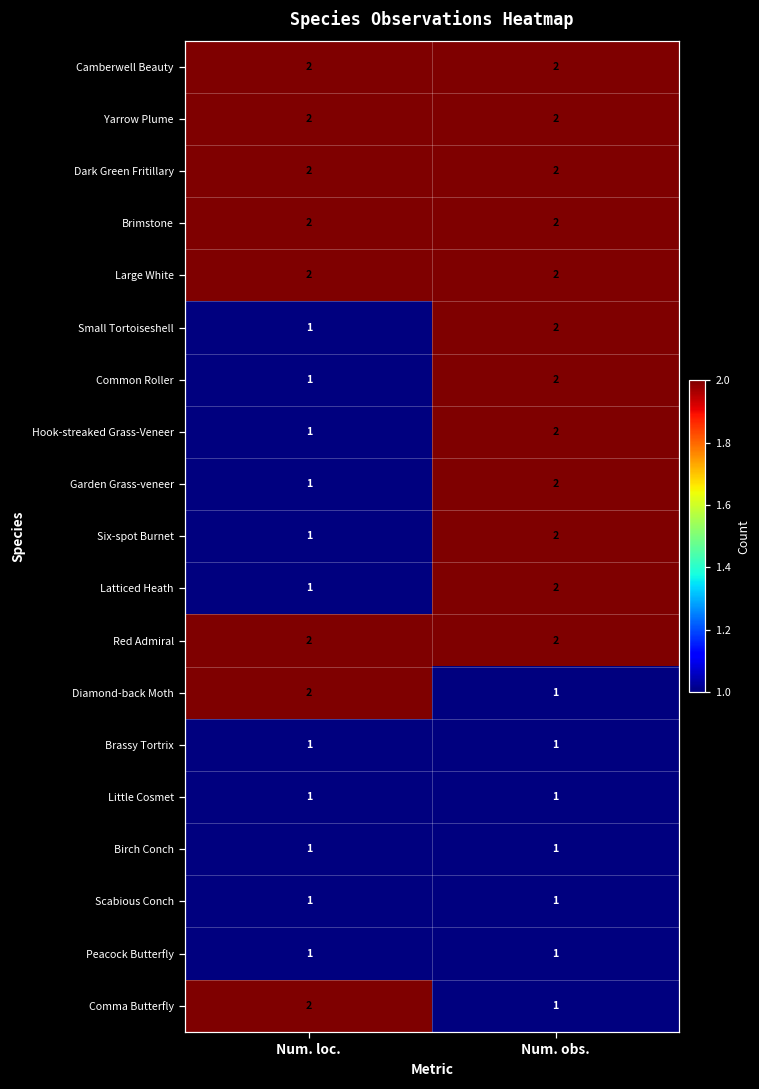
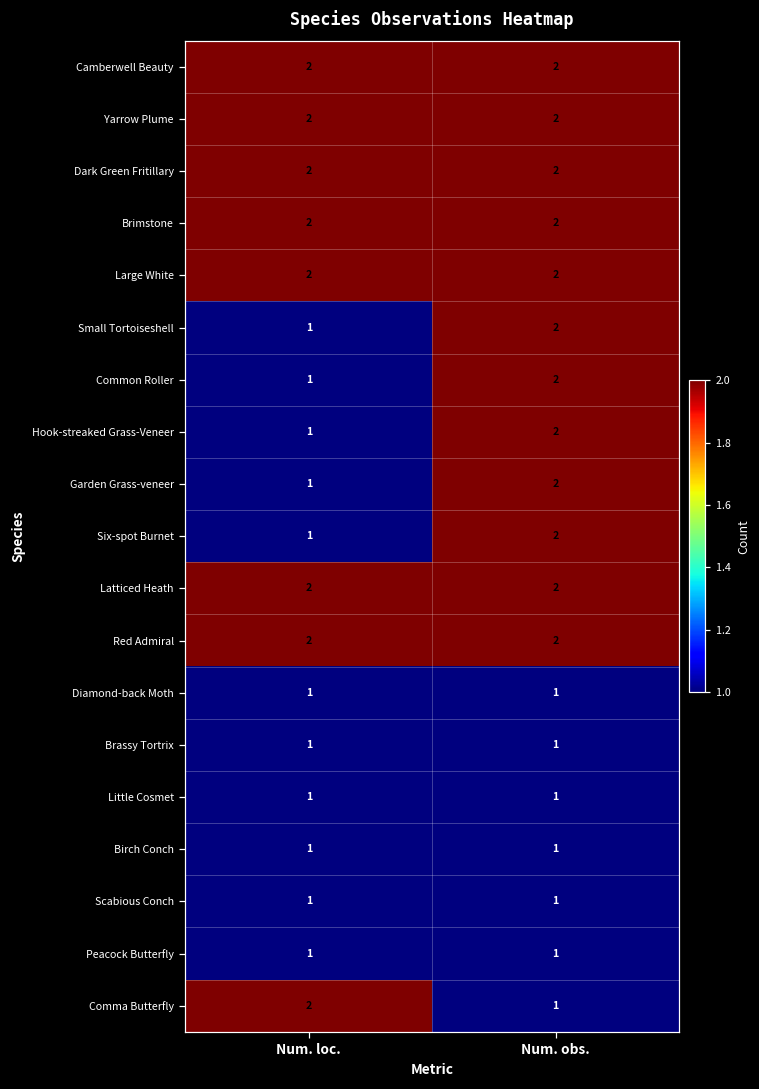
  {
    "Camberwell Beauty": {
      "Num. loc.": 2,
      "Num. obs.": 2
    },
    "Yarrow Plume": {
      "Num. loc.": 2,
      "Num. obs.": 2
    },
    "Dark Green Fritillary": {
      "Num. loc.": 2,
      "Num. obs.": 2
    },
    "Brimstone": {
      "Num. loc.": 2,
      "Num. obs.": 2
    },
    "Large White": {
      "Num. loc.": 2,
      "Num. obs.": 2
    },
    "Small Tortoiseshell": {
      "Num. loc.": 1,
      "Num. obs.": 2
    },
    "Common Roller": {
      "Num. loc.": 1,
      "Num. obs.": 2
    },
    "Hook-streaked Grass-Veneer": {
      "Num. loc.": 1,
      "Num. obs.": 2
    },
    "Garden Grass-veneer": {
      "Num. loc.": 1,
      "Num. obs.": 2
    },
    "Six-spot Burnet": {
      "Num. loc.": 1,
      "Num. obs.": 2
    },
    "Latticed Heath": {
-     "Num. loc.": 1,
+     "Num. loc.": 2,
      "Num. obs.": 2
    },
    "Red Admiral": {
      "Num. loc.": 2,
      "Num. obs.": 2
    },
    "Diamond-back Moth": {
-     "Num. loc.": 2,
+     "Num. loc.": 1,
      "Num. obs.": 1
    },
    "Brassy Tortrix": {
      "Num. loc.": 1,
      "Num. obs.": 1
    },
    "Little Cosmet": {
      "Num. loc.": 1,
      "Num. obs.": 1
    },
    "Birch Conch": {
      "Num. loc.": 1,
      "Num. obs.": 1
    },
    "Scabious Conch": {
      "Num. loc.": 1,
      "Num. obs.": 1
    },
    "Peacock Butterfly": {
      "Num. loc.": 1,
      "Num. obs.": 1
    },
    "Comma Butterfly": {
      "Num. loc.": 2,
      "Num. obs.": 1
    }
  }
